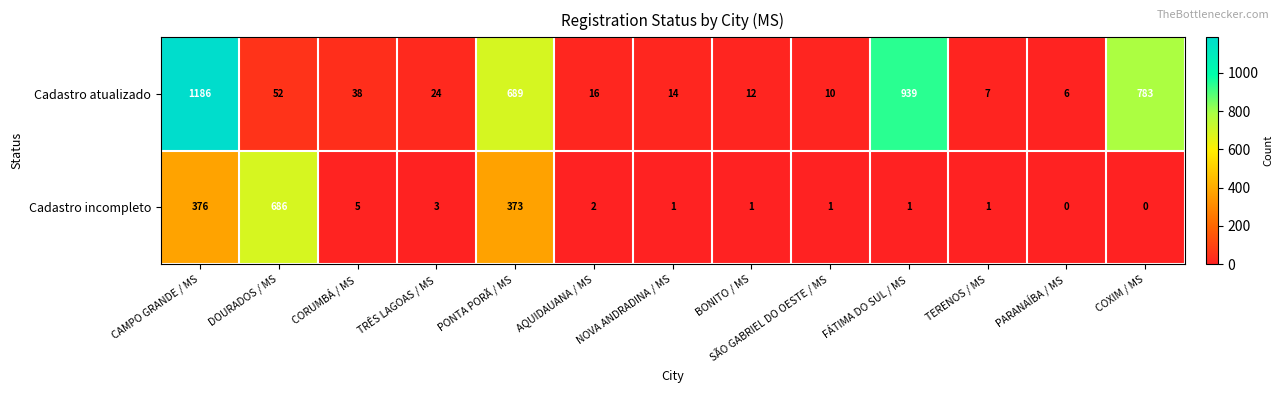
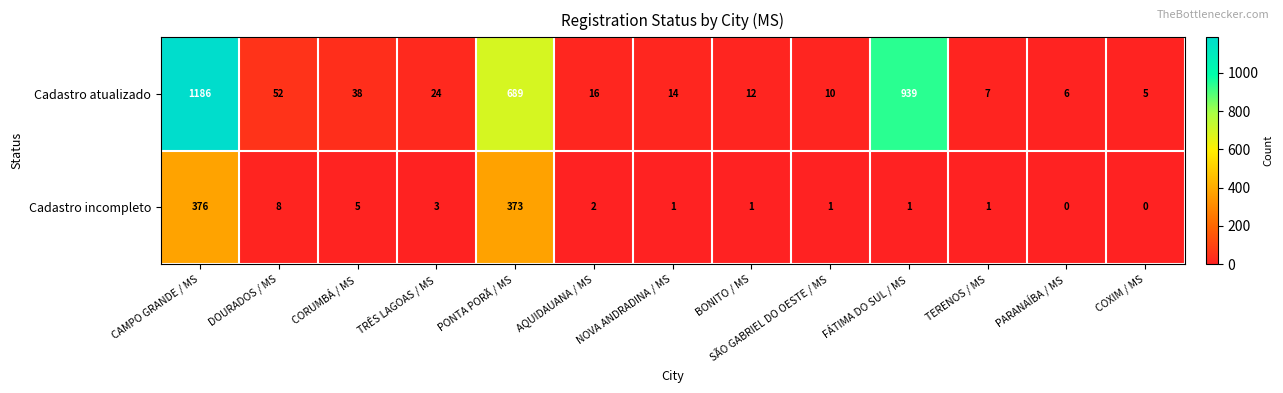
  {
    "Cadastro atualizado": {
      "CAMPO GRANDE / MS": 1186,
      "DOURADOS / MS": 52,
      "CORUMBÁ / MS": 38,
      "TRÊS LAGOAS / MS": 24,
      "PONTA PORÃ / MS": 689,
      "AQUIDAUANA / MS": 16,
      "NOVA ANDRADINA / MS": 14,
      "BONITO / MS": 12,
      "SÃO GABRIEL DO OESTE / MS": 10,
      "FÁTIMA DO SUL / MS": 939,
      "TERENOS / MS": 7,
      "PARANAÍBA / MS": 6,
-     "COXIM / MS": 783
+     "COXIM / MS": 5
    },
    "Cadastro incompleto": {
      "CAMPO GRANDE / MS": 376,
-     "DOURADOS / MS": 686,
+     "DOURADOS / MS": 8,
      "CORUMBÁ / MS": 5,
      "TRÊS LAGOAS / MS": 3,
      "PONTA PORÃ / MS": 373,
      "AQUIDAUANA / MS": 2,
      "NOVA ANDRADINA / MS": 1,
      "BONITO / MS": 1,
      "SÃO GABRIEL DO OESTE / MS": 1,
      "FÁTIMA DO SUL / MS": 1,
      "TERENOS / MS": 1,
      "PARANAÍBA / MS": 0,
      "COXIM / MS": 0
    }
  }
